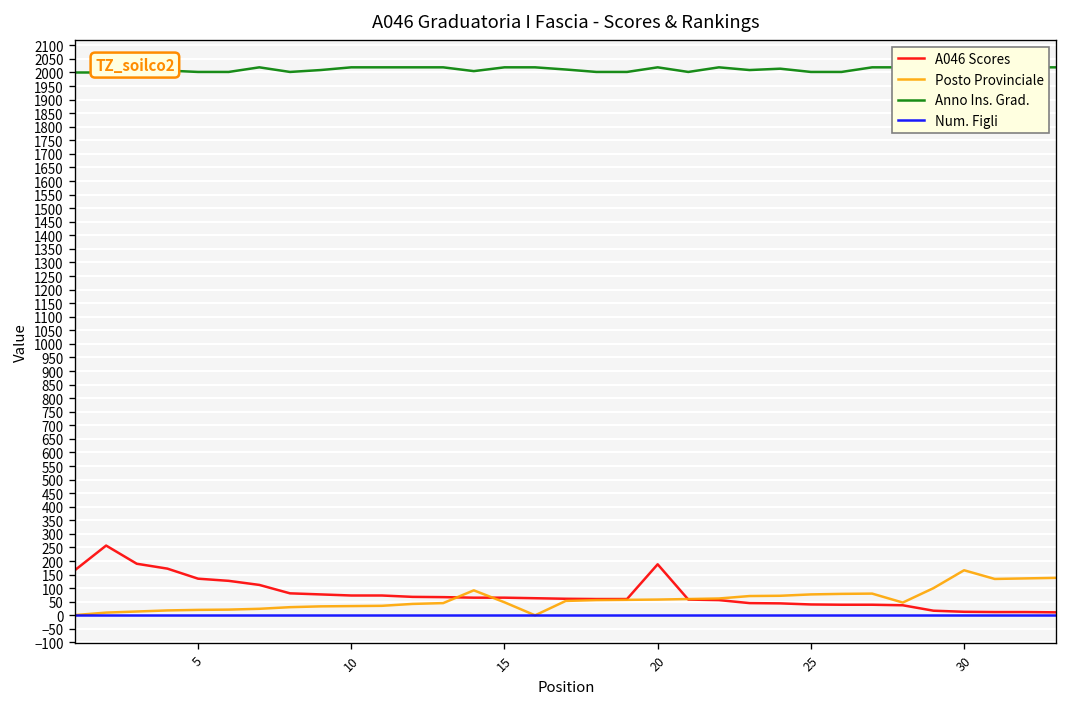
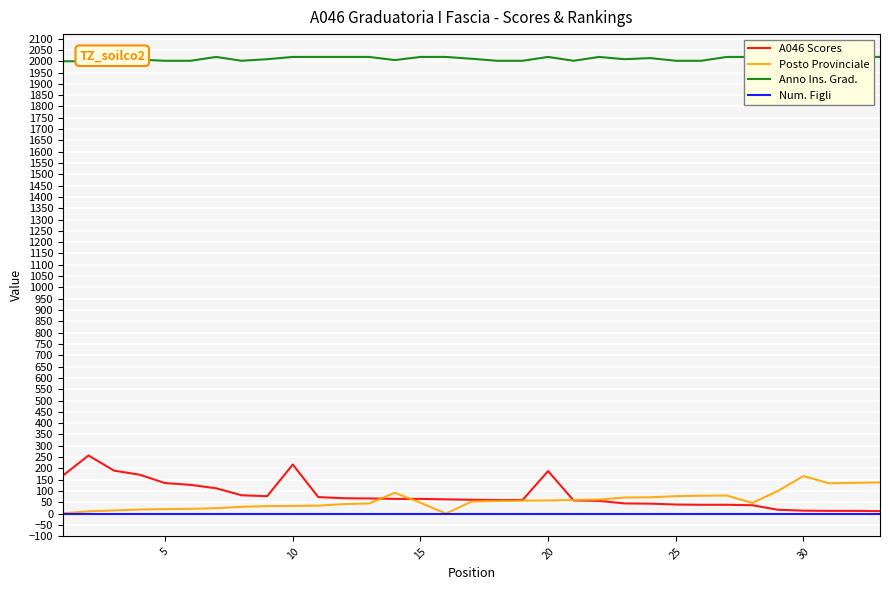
  {
    "A046 Scores": {
      "5": 140,
-     "10": 70,
+     "10": 220,
      "15": 70,
      "20": 190,
      "25": 40,
      "30": 10
    },
    "Posto Provinciale": {
      "5": 20,
      "10": 30,
      "15": 50,
      "20": 60,
      "25": 80,
      "30": 170
    },
    "Anno Ins. Grad.": {
      "5": 2000,
      "10": 2020,
      "15": 2020,
      "20": 2020,
      "25": 2000
    },
    "Num. Figli": {
      "5": 0,
      "10": 0,
      "15": 0,
      "20": 0,
      "25": 0,
      "30": 0
    }
  }
